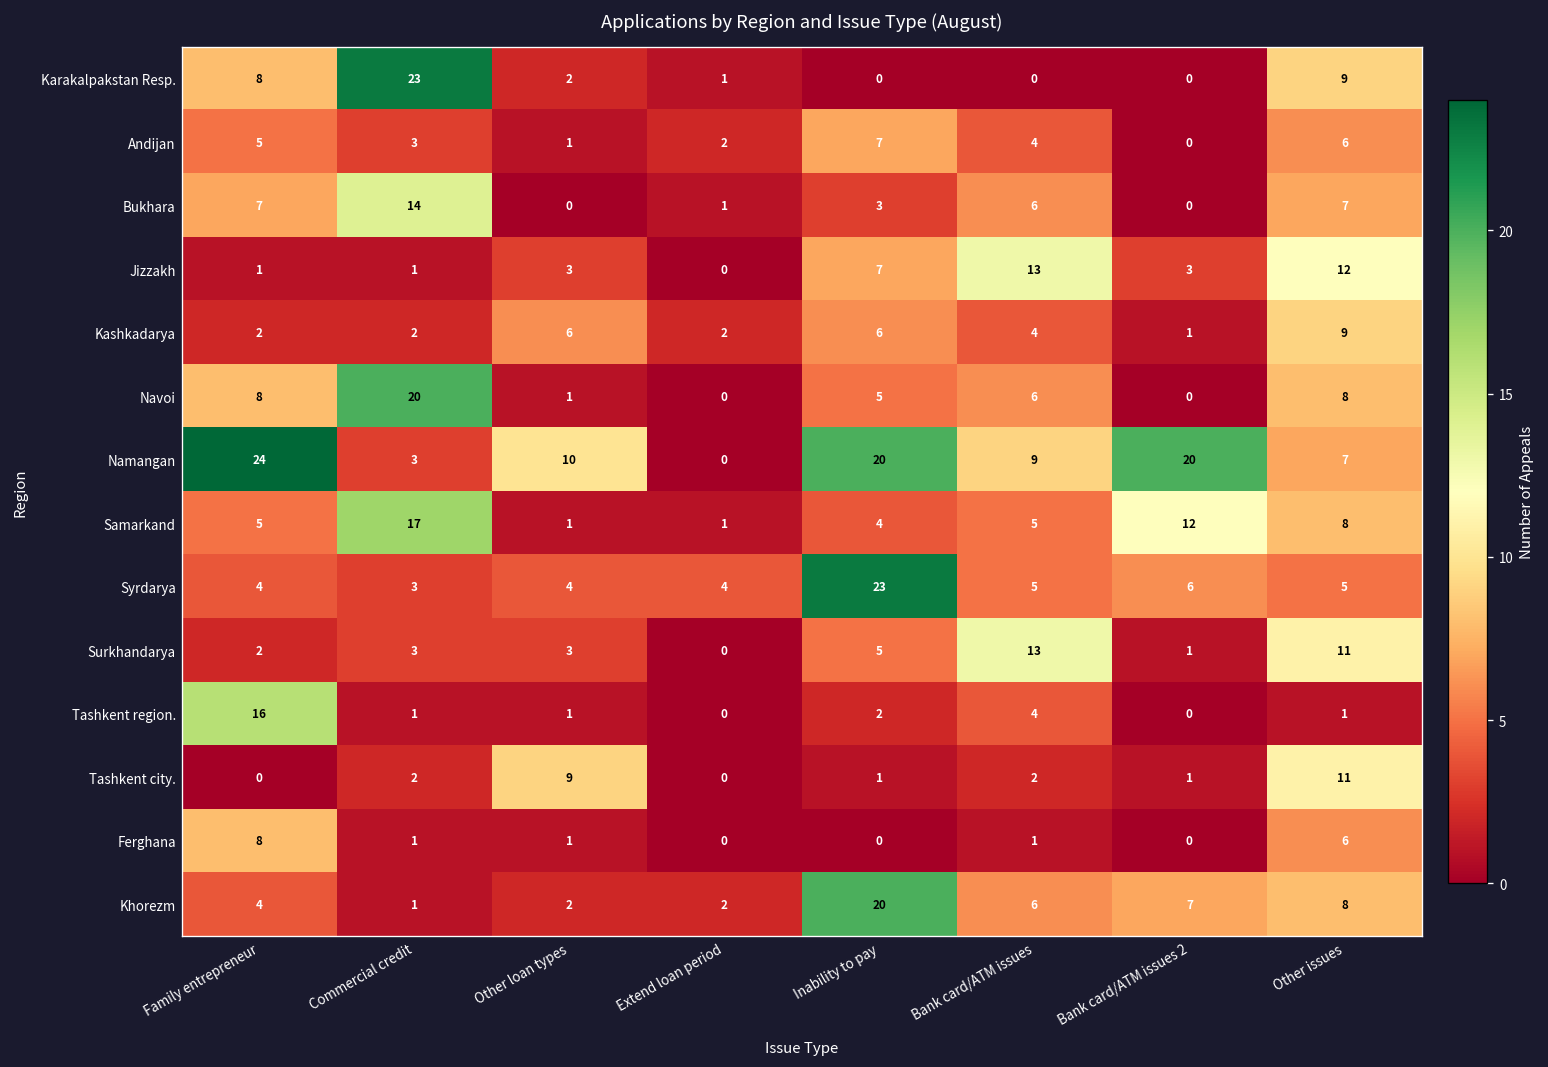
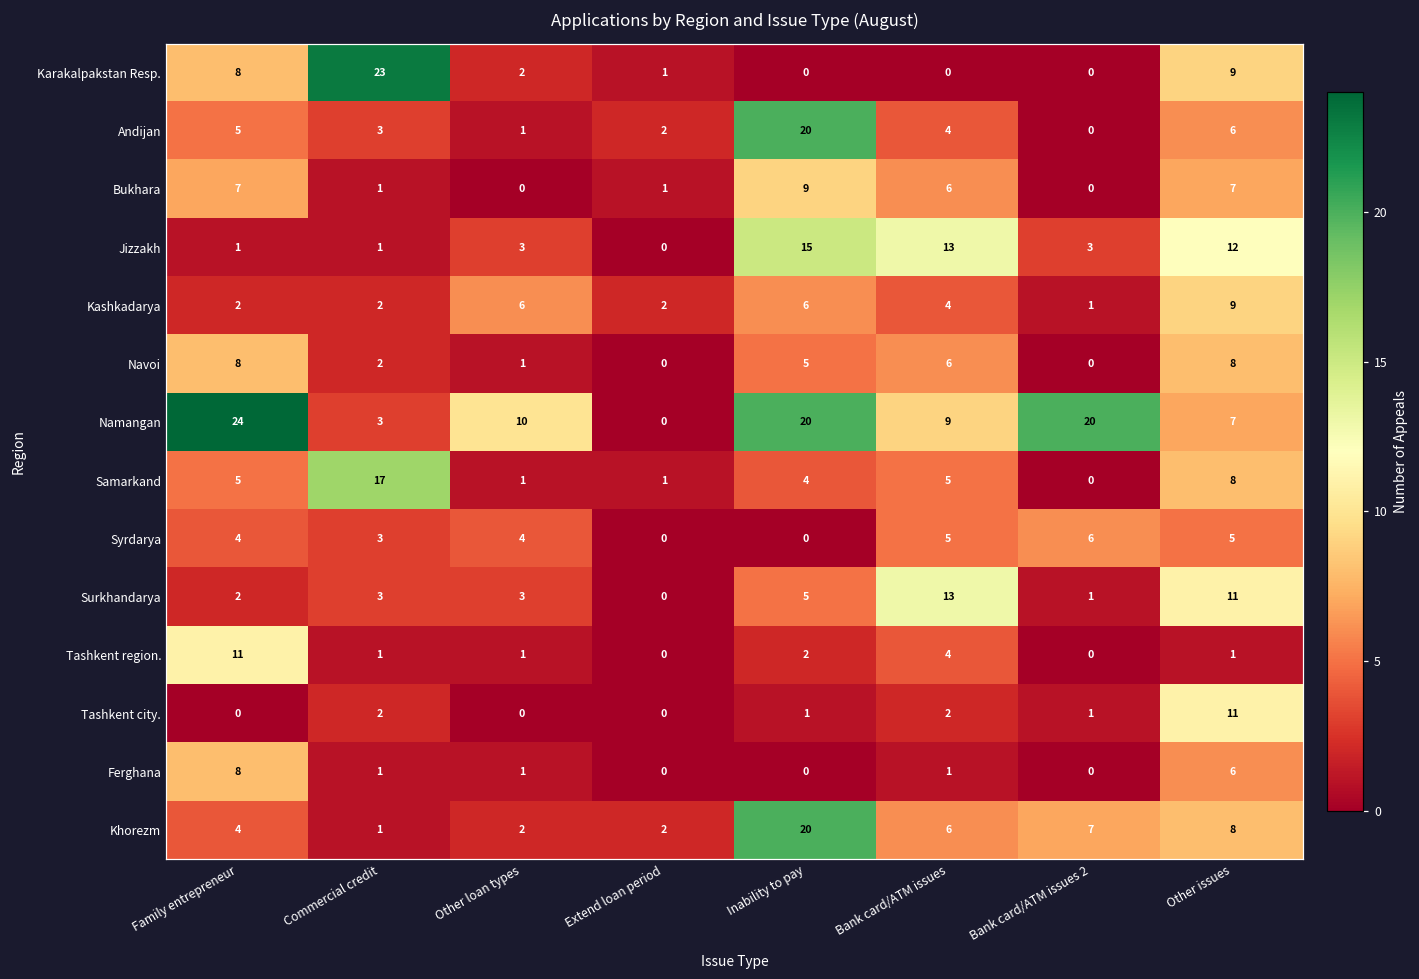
  {
    "Andijan": {
-     "Inability to pay": 7
+     "Inability to pay": 20
    },
    "Bukhara": {
-     "Commercial credit": 14,
-     "Inability to pay": 3
+     "Commercial credit": 1,
+     "Inability to pay": 9
    },
    "Jizzakh": {
-     "Inability to pay": 7
+     "Inability to pay": 15
    },
    "Navoi": {
-     "Commercial credit": 20
+     "Commercial credit": 2
    },
    "Samarkand": {
-     "Bank card/ATM issues 2": 12
+     "Bank card/ATM issues 2": 0
    },
    "Syrdarya": {
-     "Extend loan period": 4,
-     "Inability to pay": 23
+     "Extend loan period": 0,
+     "Inability to pay": 0
    },
    "Tashkent region.": {
-     "Family entrepreneur": 16
+     "Family entrepreneur": 11
    },
    "Tashkent city.": {
-     "Other loan types": 9
+     "Other loan types": 0
    }
  }
